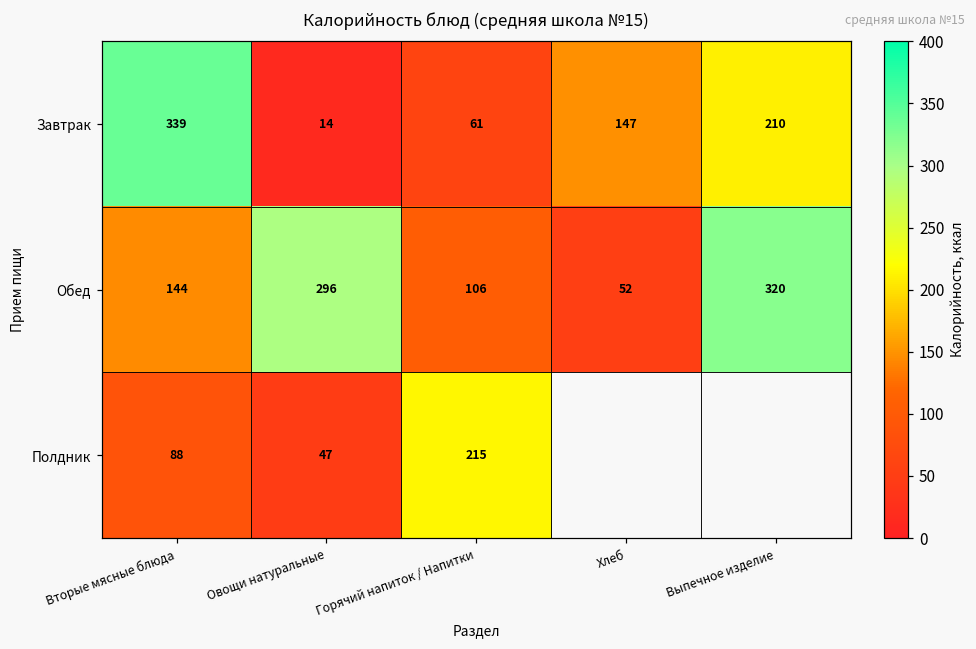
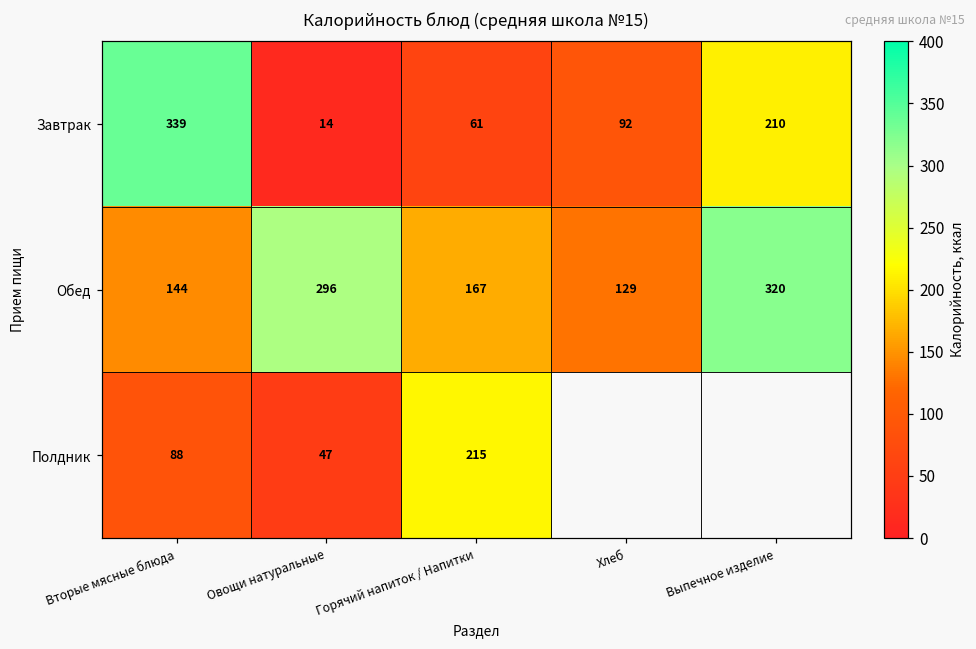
  {
    "Завтрак": {
      "Вторые мясные блюда": 339,
      "Овощи натуральные": 14,
      "Горячий напиток / Напитки": 61,
-     "Хлеб": 147,
+     "Хлеб": 92,
      "Выпечное изделие": 210
    },
    "Обед": {
      "Вторые мясные блюда": 144,
      "Овощи натуральные": 296,
-     "Горячий напиток / Напитки": 106,
-     "Хлеб": 52,
+     "Горячий напиток / Напитки": 167,
+     "Хлеб": 129,
      "Выпечное изделие": 320
    },
    "Полдник": {
      "Вторые мясные блюда": 88,
      "Овощи натуральные": 47,
      "Горячий напиток / Напитки": 215
    }
  }
